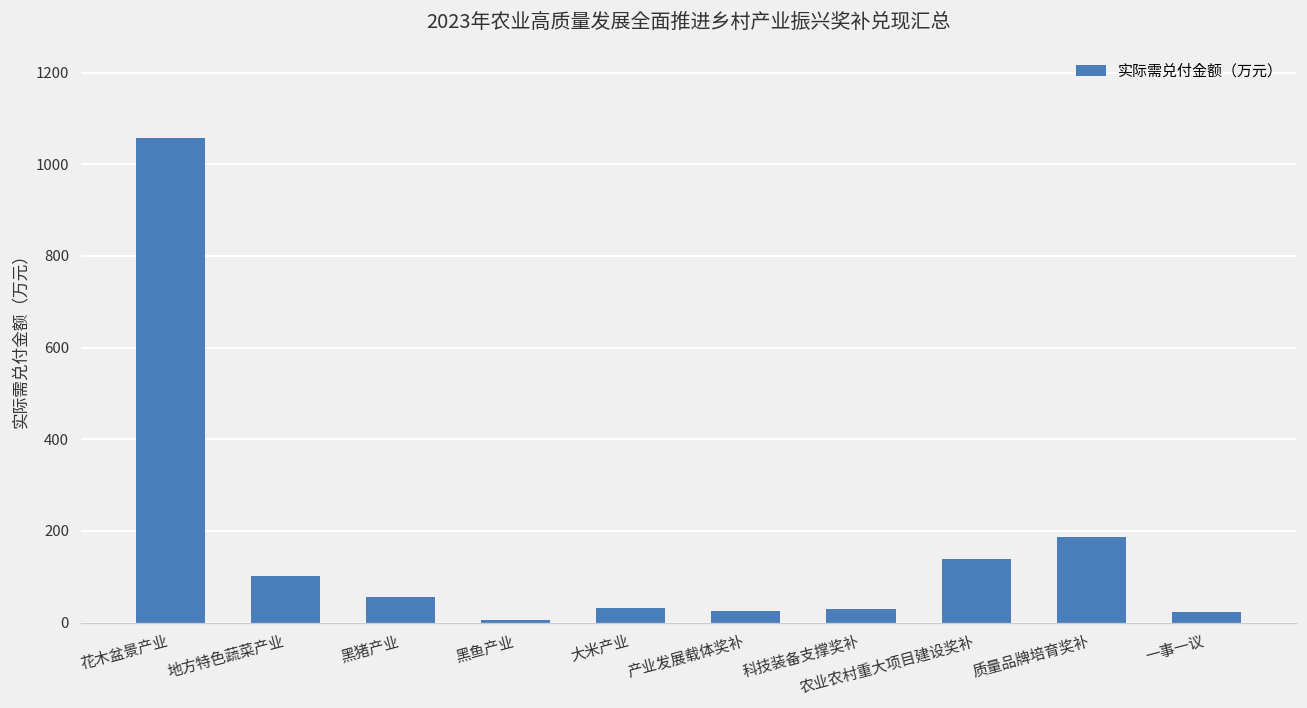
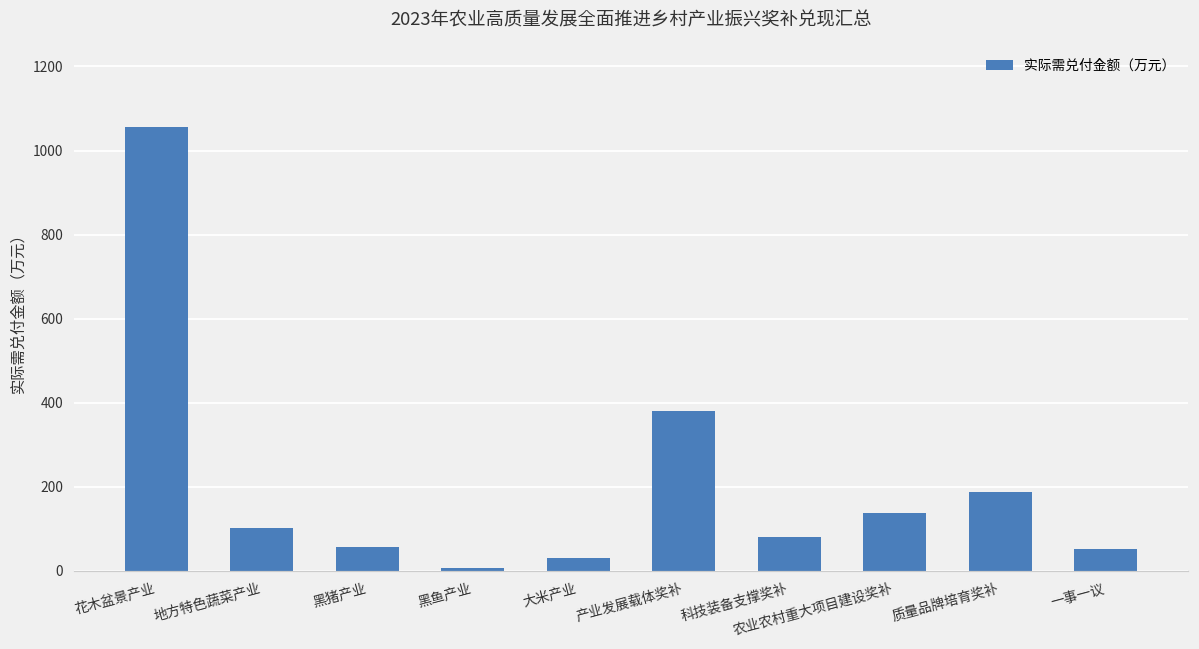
  {
    "花木盆景产业": 1060,
    "地方特色蔬菜产业": 100,
    "黑猪产业": 60,
    "黑鱼产业": 10,
    "大米产业": 30,
-   "产业发展载体奖补": 30,
-   "科技装备支撑奖补": 30,
+   "产业发展载体奖补": 380,
+   "科技装备支撑奖补": 80,
    "农业农村重大项目建设奖补": 140,
    "质量品牌培育奖补": 190,
-   "一事一议": 20
+   "一事一议": 50
  }
